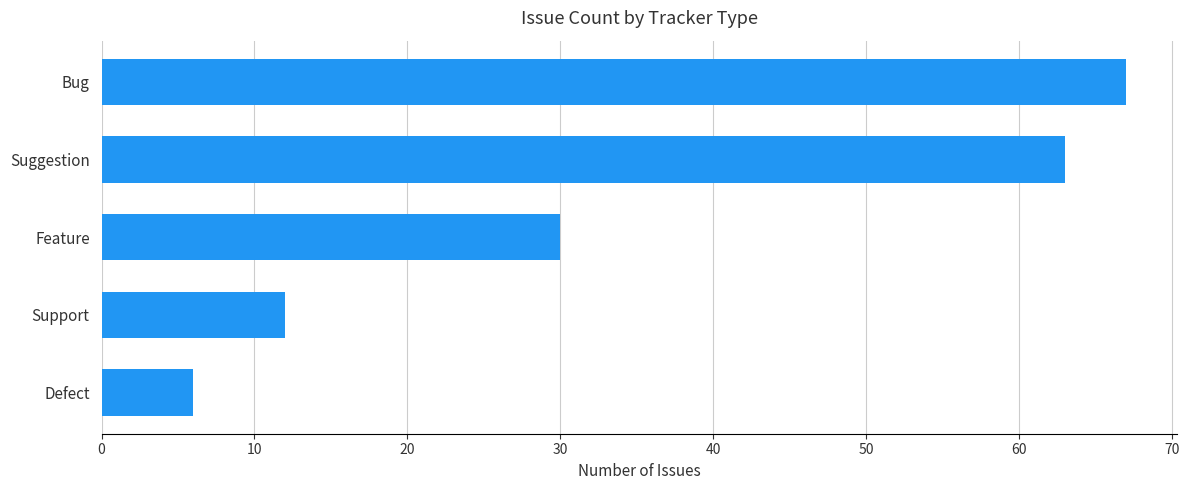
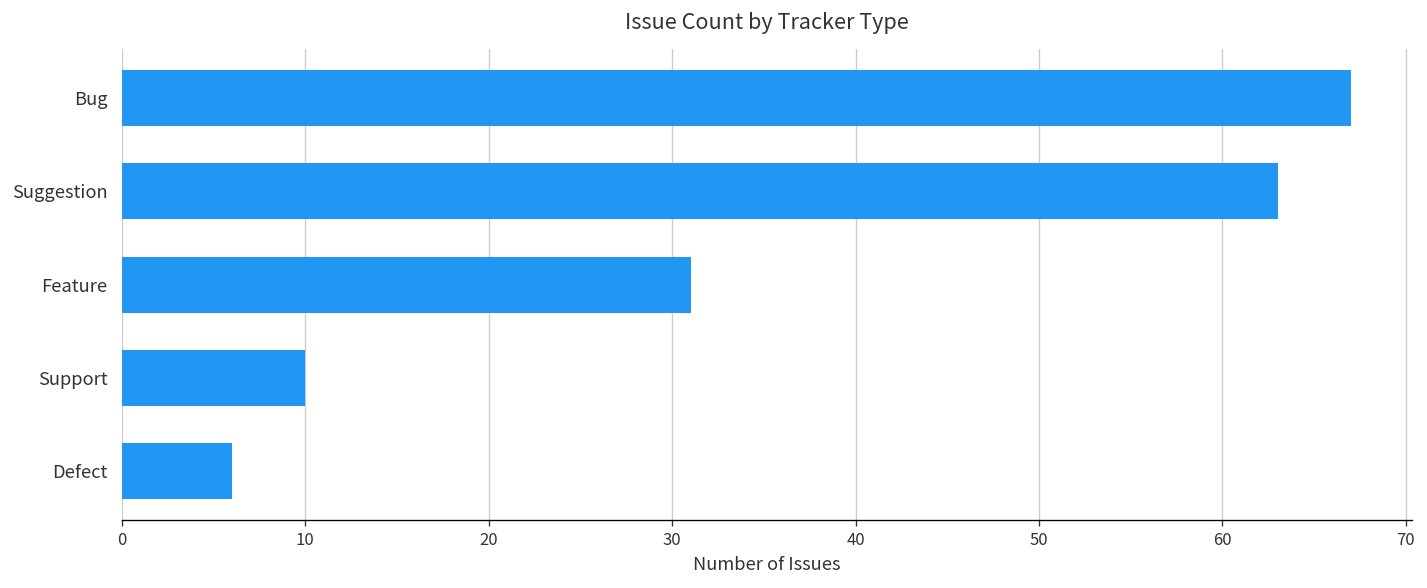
  {
    "Bug": 67,
    "Suggestion": 63,
-   "Feature": 30,
-   "Support": 12,
+   "Feature": 31,
+   "Support": 10,
    "Defect": 6
  }
